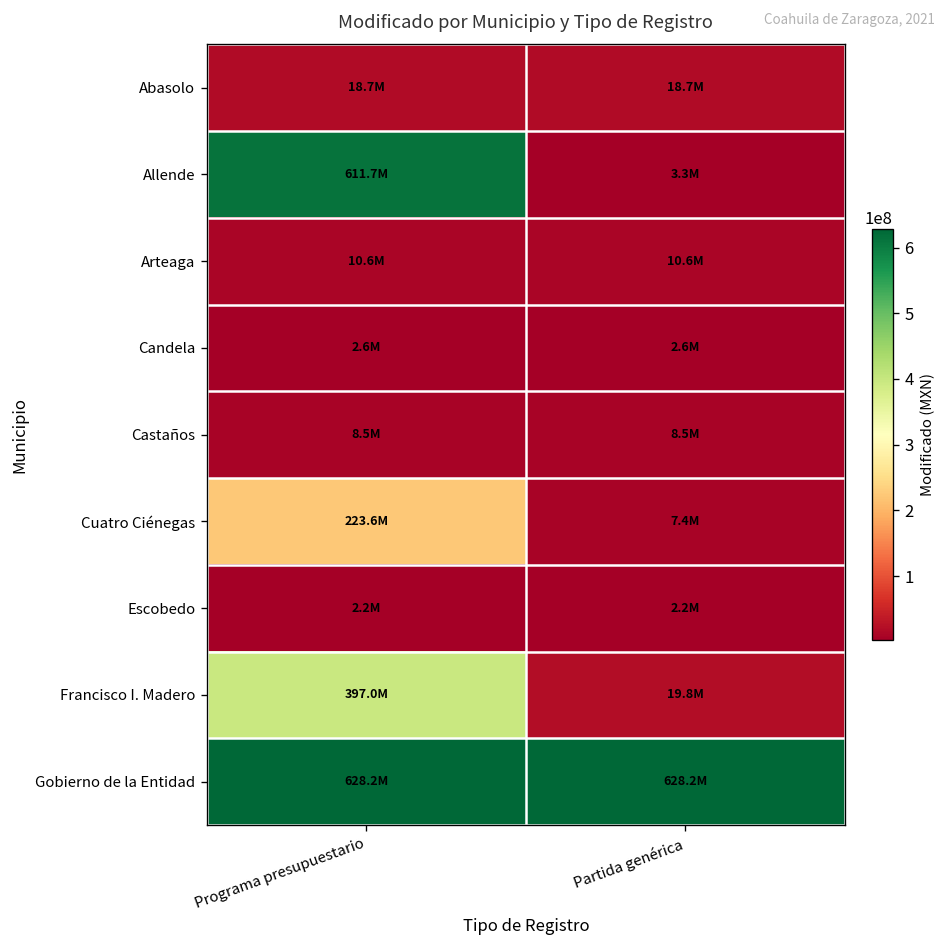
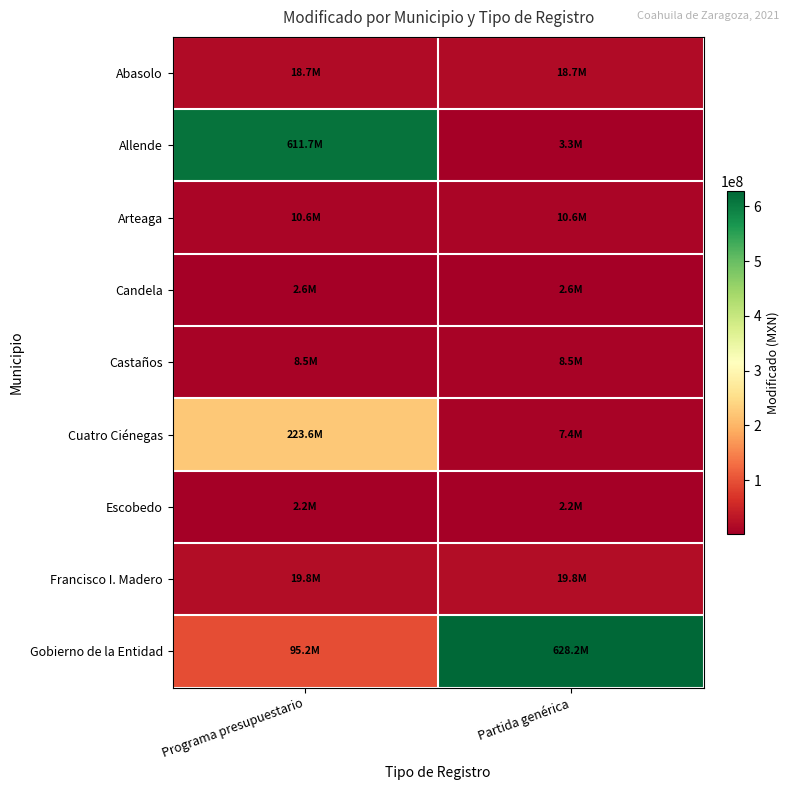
  {
    "Abasolo": {
      "Programa presupuestario": "18.7M",
      "Partida genérica": "18.7M"
    },
    "Allende": {
      "Programa presupuestario": "611.7M",
      "Partida genérica": "3.3M"
    },
    "Arteaga": {
      "Programa presupuestario": "10.6M",
      "Partida genérica": "10.6M"
    },
    "Candela": {
      "Programa presupuestario": "2.6M",
      "Partida genérica": "2.6M"
    },
    "Castaños": {
      "Programa presupuestario": "8.5M",
      "Partida genérica": "8.5M"
    },
    "Cuatro Ciénegas": {
      "Programa presupuestario": "223.6M",
      "Partida genérica": "7.4M"
    },
    "Escobedo": {
      "Programa presupuestario": "2.2M",
      "Partida genérica": "2.2M"
    },
    "Francisco I. Madero": {
-     "Programa presupuestario": "397.0M",
+     "Programa presupuestario": "19.8M",
      "Partida genérica": "19.8M"
    },
    "Gobierno de la Entidad": {
-     "Programa presupuestario": "628.2M",
+     "Programa presupuestario": "95.2M",
      "Partida genérica": "628.2M"
    }
  }
